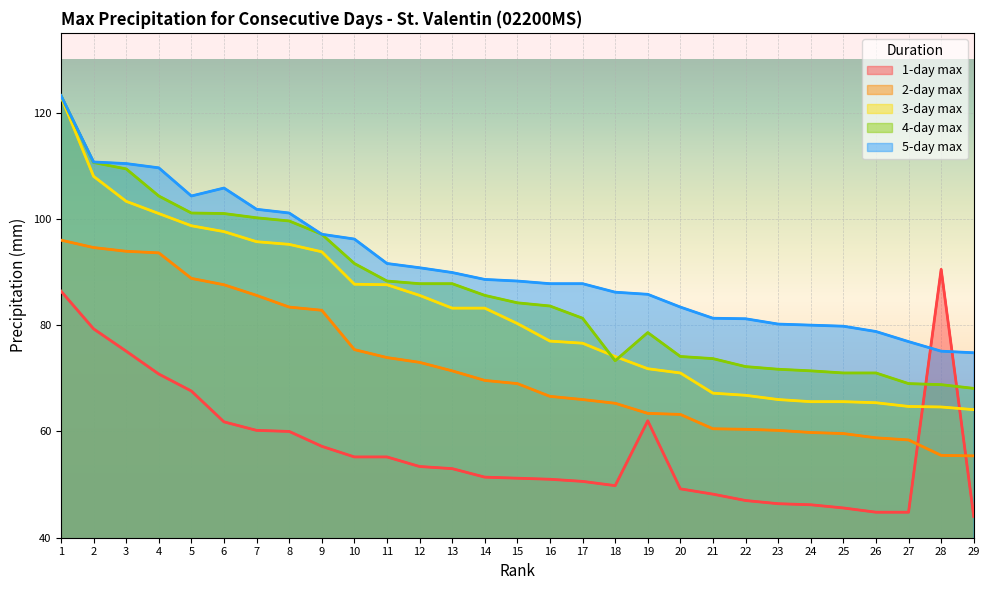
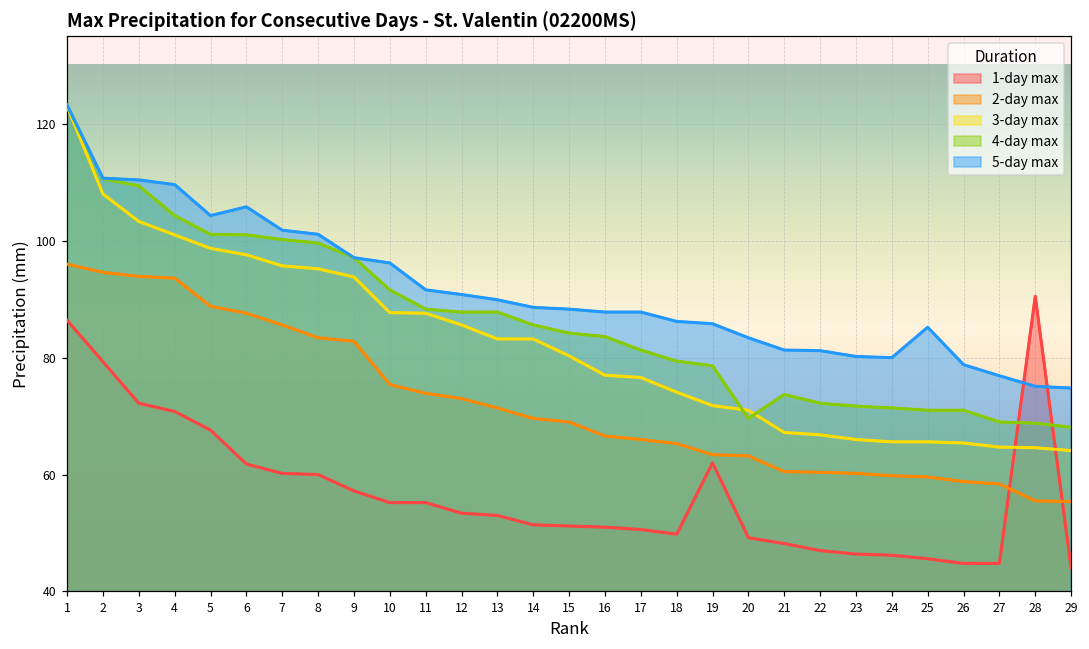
  {
    "1-day max": {
      "1": 86,
      "2": 79,
-     "3": 75,
+     "3": 72,
      "4": 71,
      "5": 68,
      "6": 62,
      "7": 60,
      "8": 60,
      "9": 57,
      "10": 55,
      "11": 55,
      "12": 53,
      "13": 53,
      "14": 51,
      "15": 51,
      "16": 51,
      "17": 51,
      "18": 50,
      "19": 62,
      "20": 49,
      "21": 48,
      "22": 47,
      "23": 46,
      "24": 46,
      "25": 46,
      "26": 45,
      "27": 45,
      "28": 91,
      "29": 44
    },
    "4-day max": {
      "3": 109,
      "4": 104,
      "5": 101,
      "6": 101,
      "7": 100,
      "8": 100,
      "10": 92,
      "11": 88,
      "12": 88,
      "13": 88,
      "14": 86,
      "15": 84,
      "16": 84,
      "17": 81,
-     "18": 73,
+     "18": 79,
      "19": 79,
-     "20": 74,
+     "20": 70,
      "21": 74,
      "22": 72,
      "23": 72,
      "24": 71,
      "25": 71,
      "26": 71,
      "27": 69,
      "28": 69,
      "29": 68
    },
    "5-day max": {
      "3": 110,
      "4": 110,
      "5": 104,
      "6": 106,
      "7": 102,
      "8": 101,
      "10": 96,
      "11": 92,
      "12": 91,
      "13": 90,
      "14": 89,
      "15": 88,
      "16": 88,
      "17": 88,
      "18": 86,
      "19": 86,
      "20": 83,
      "21": 81,
      "22": 81,
      "23": 80,
      "24": 80,
-     "25": 80,
+     "25": 85,
      "26": 79,
      "27": 77,
      "28": 75,
      "29": 75
    }
  }
